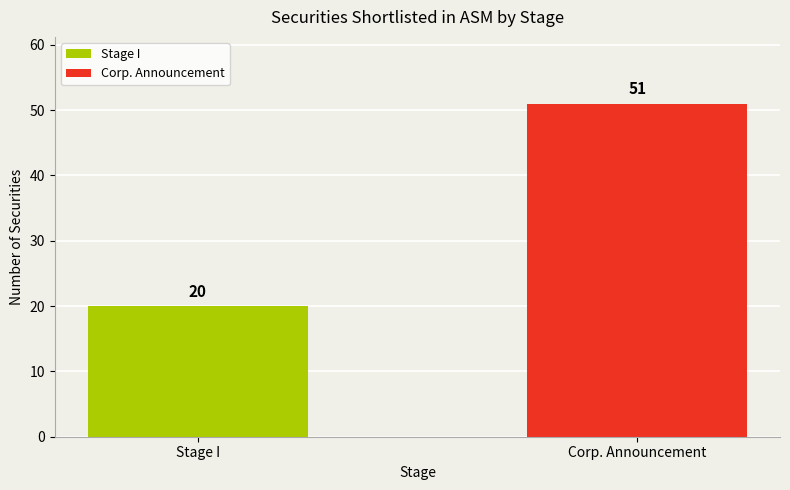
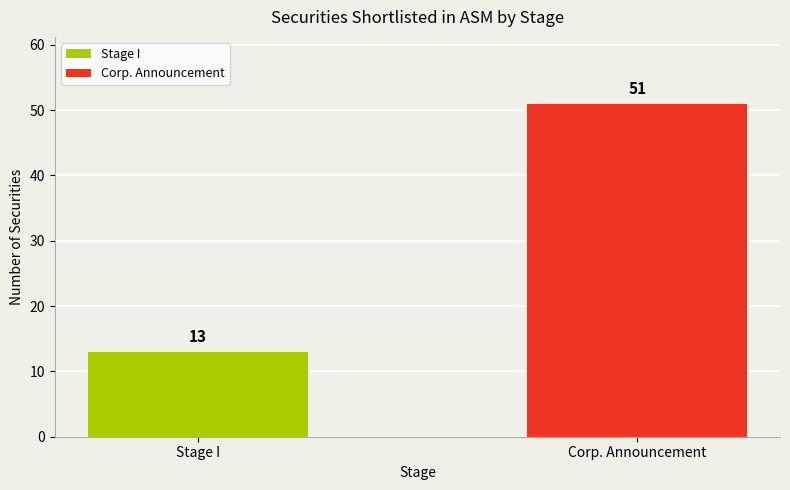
  {
-   "Stage I": 20,
+   "Stage I": 13,
    "Corp. Announcement": 51
  }
